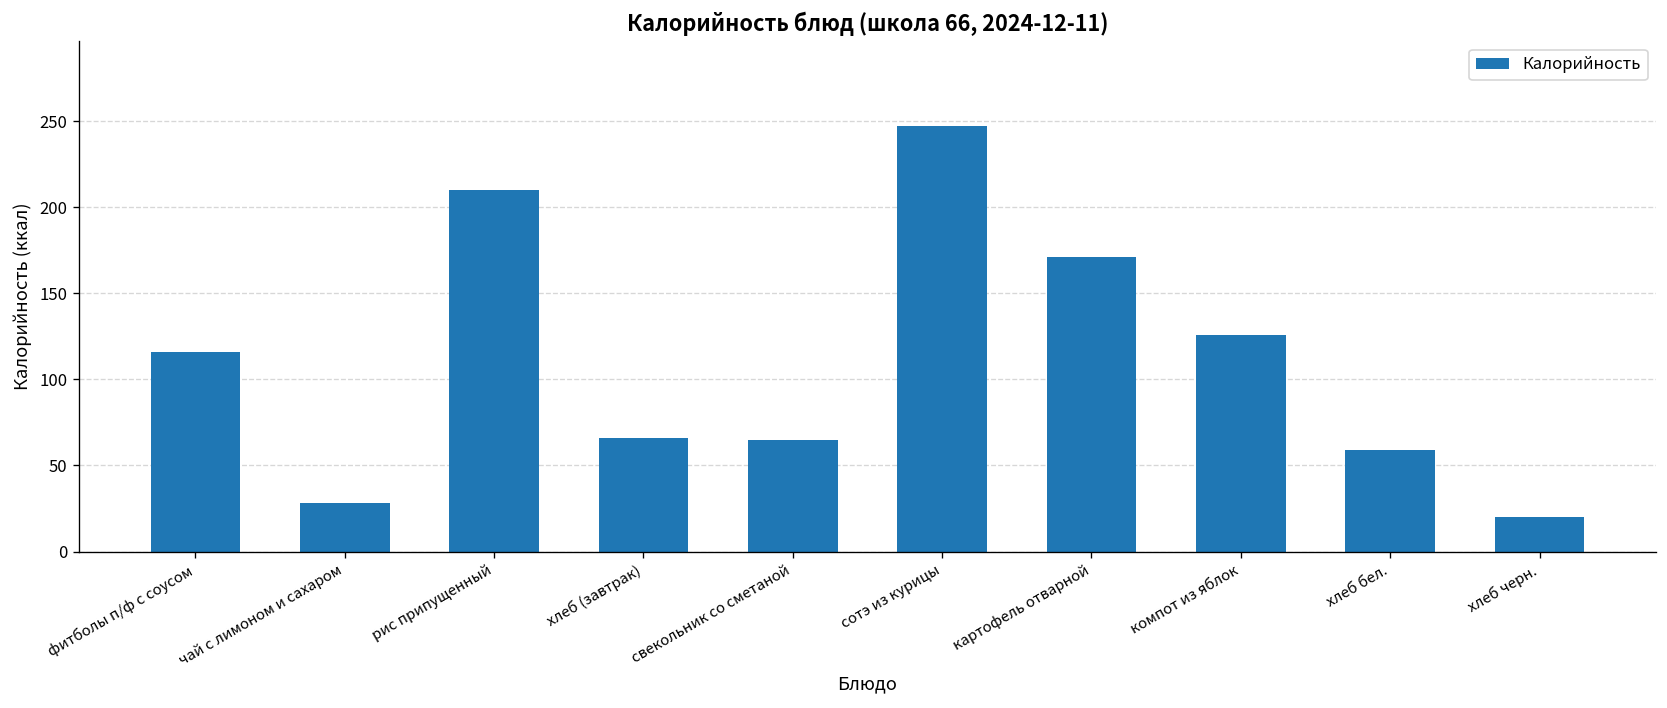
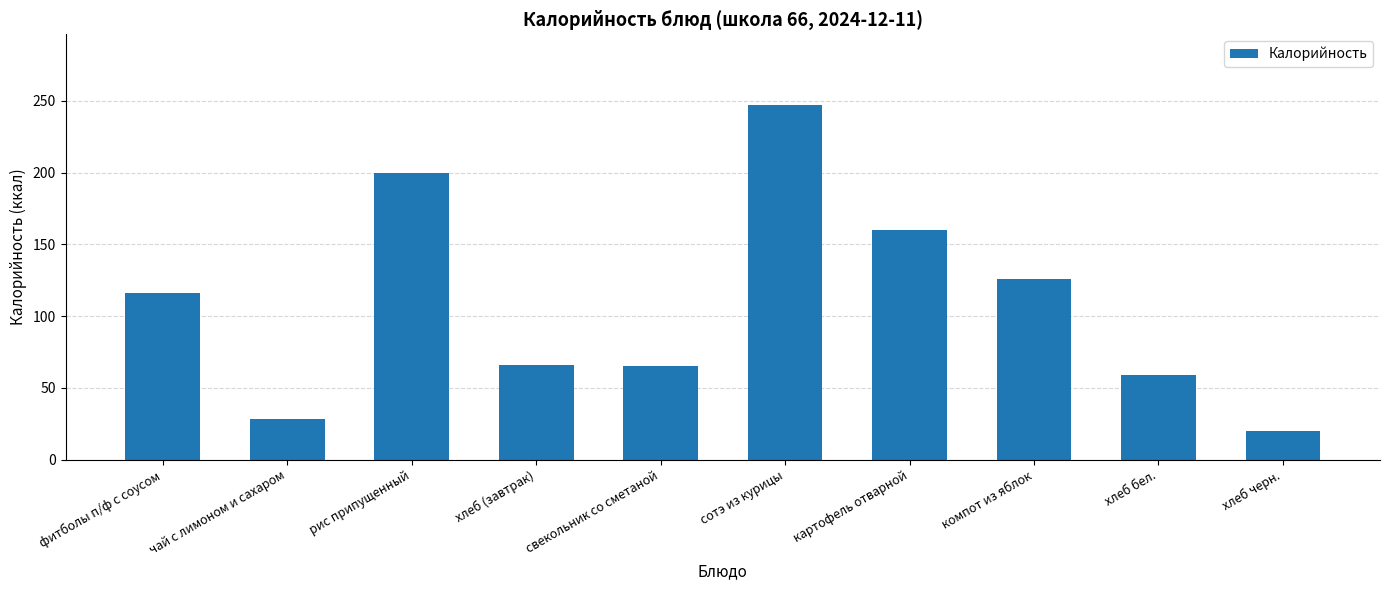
  {
    "фитболы п/ф с соусом": 116,
    "чай с лимоном и сахаром": 28,
-   "рис припущенный": 210,
+   "рис припущенный": 200,
    "хлеб (завтрак)": 66,
    "свекольник со сметаной": 65,
    "сотэ из курицы": 247,
-   "картофель отварной": 171,
+   "картофель отварной": 160,
    "компот из яблок": 126,
    "хлеб бел.": 59,
    "хлеб черн.": 20
  }
